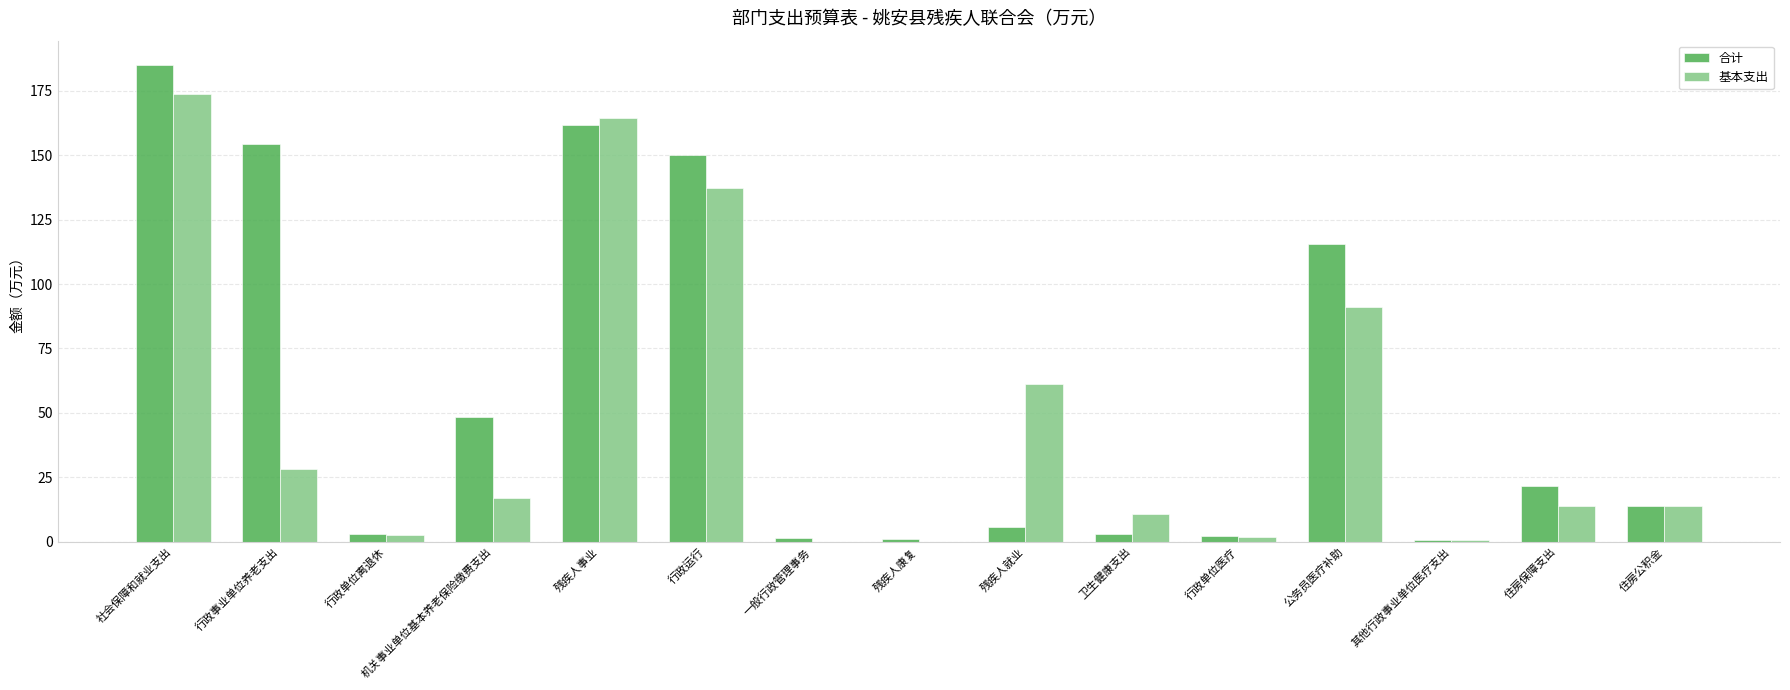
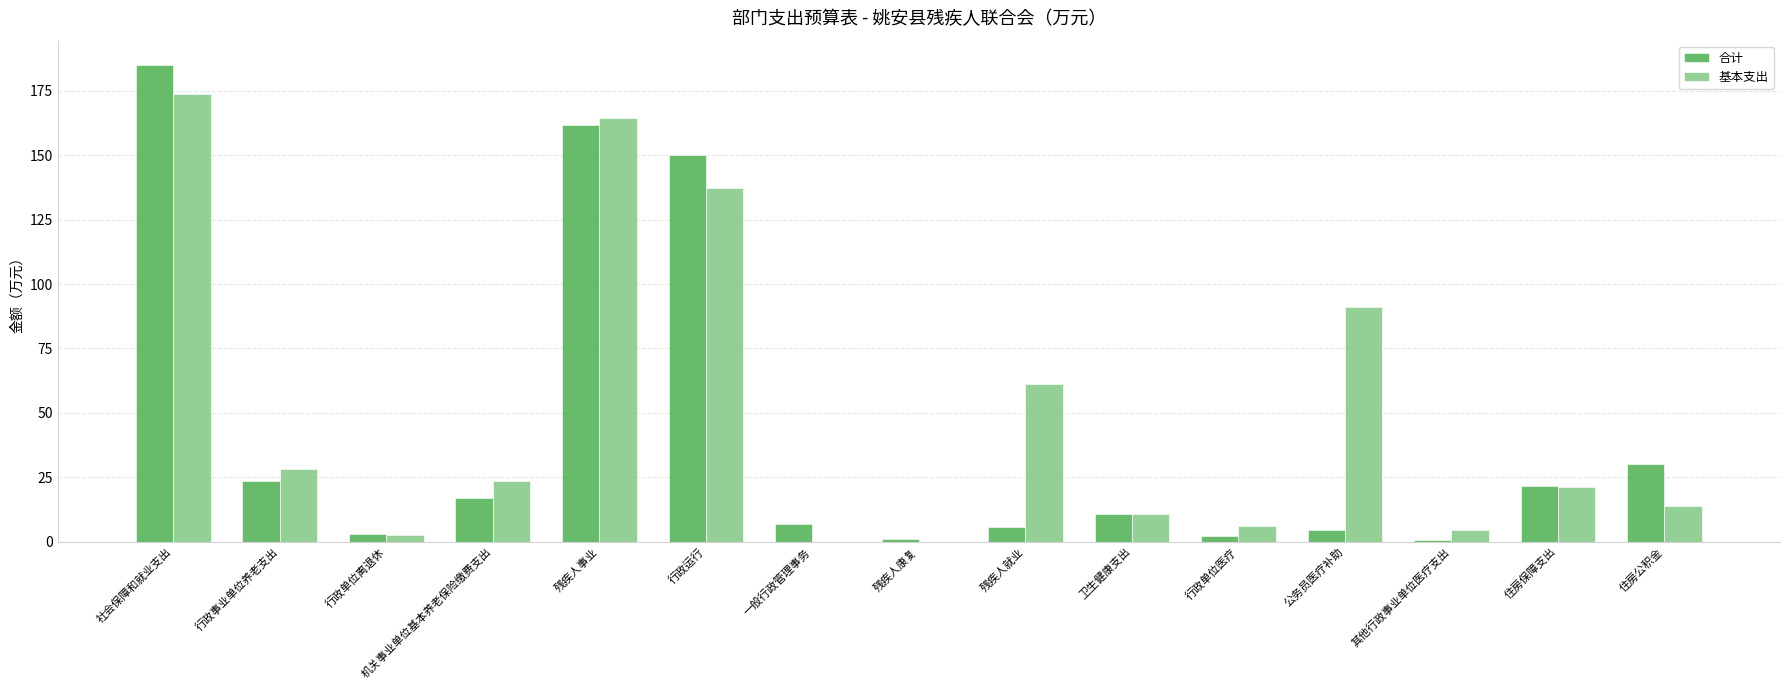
  {
    "合计": {
      "社会保障和就业支出": 185,
-     "行政事业单位养老支出": 154,
+     "行政事业单位养老支出": 24,
      "行政单位离退休": 3,
-     "机关事业单位基本养老保险缴费支出": 48,
+     "机关事业单位基本养老保险缴费支出": 17,
      "残疾人事业": 162,
      "行政运行": 150,
-     "一般行政管理事务": 2,
+     "一般行政管理事务": 7,
      "残疾人康复": 1,
      "残疾人就业": 6,
-     "卫生健康支出": 3,
+     "卫生健康支出": 11,
      "行政单位医疗": 2,
-     "公务员医疗补助": 115,
+     "公务员医疗补助": 4,
      "住房保障支出": 22,
-     "住房公积金": 14
+     "住房公积金": 30
    },
    "基本支出": {
      "社会保障和就业支出": 174,
      "行政事业单位养老支出": 28,
      "行政单位离退休": 3,
-     "机关事业单位基本养老保险缴费支出": 17,
+     "机关事业单位基本养老保险缴费支出": 23,
      "残疾人事业": 164,
      "行政运行": 137,
      "一般行政管理事务": 0,
      "残疾人康复": 0,
      "残疾人就业": 61,
      "卫生健康支出": 11,
-     "行政单位医疗": 2,
+     "行政单位医疗": 6,
      "公务员医疗补助": 91,
-     "其他行政事业单位医疗支出": 1,
-     "住房保障支出": 14,
+     "其他行政事业单位医疗支出": 4,
+     "住房保障支出": 21,
      "住房公积金": 14
    }
  }
